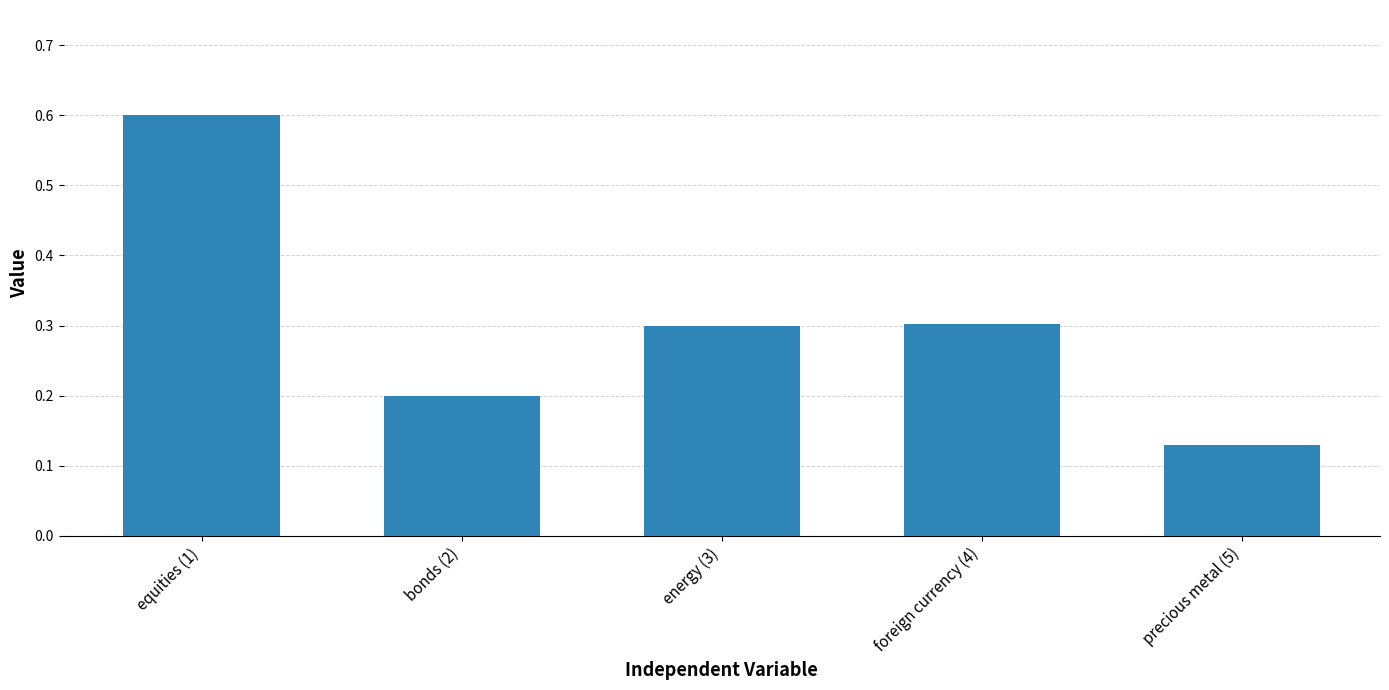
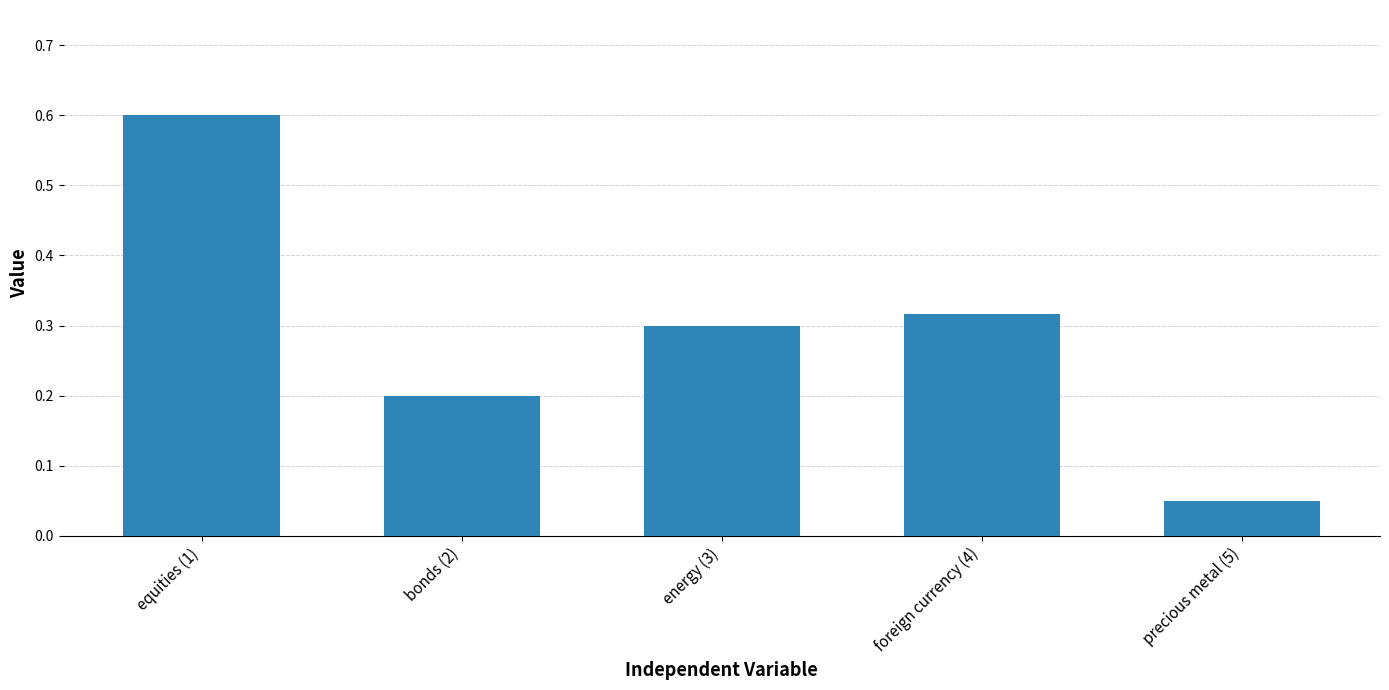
  {
    "equities (1)": 0.60,
    "bonds (2)": 0.20,
    "energy (3)": 0.30,
-   "foreign currency (4)": 0.30,
-   "precious metal (5)": 0.13
+   "foreign currency (4)": 0.32,
+   "precious metal (5)": 0.05
  }
